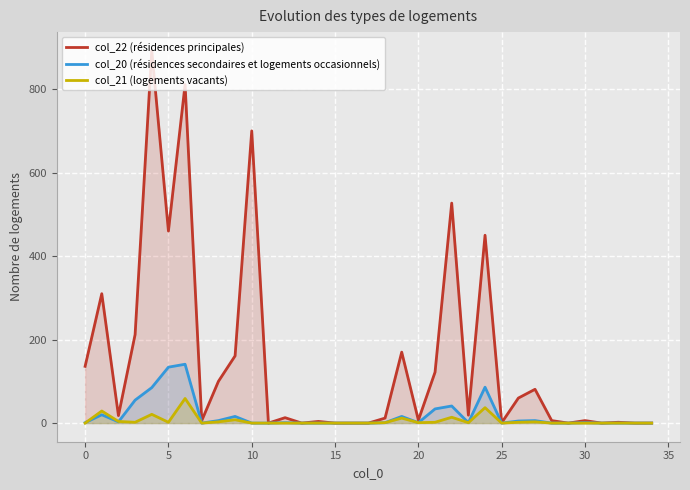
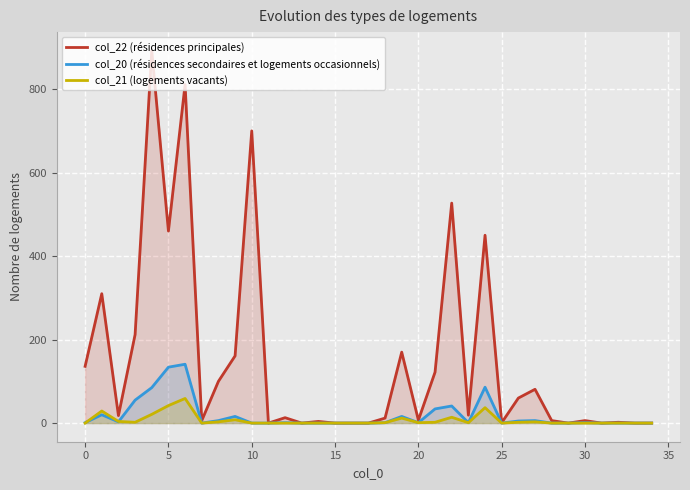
  {
    "col_22 (résidences principales)": {
      "0": 140,
      "5": 460,
      "10": 700
    },
    "col_20 (résidences secondaires et logements occasionnels)": {
      "5": 130
    },
    "col_21 (logements vacants)": {
-     "5": 0
+     "5": 40
    }
  }
